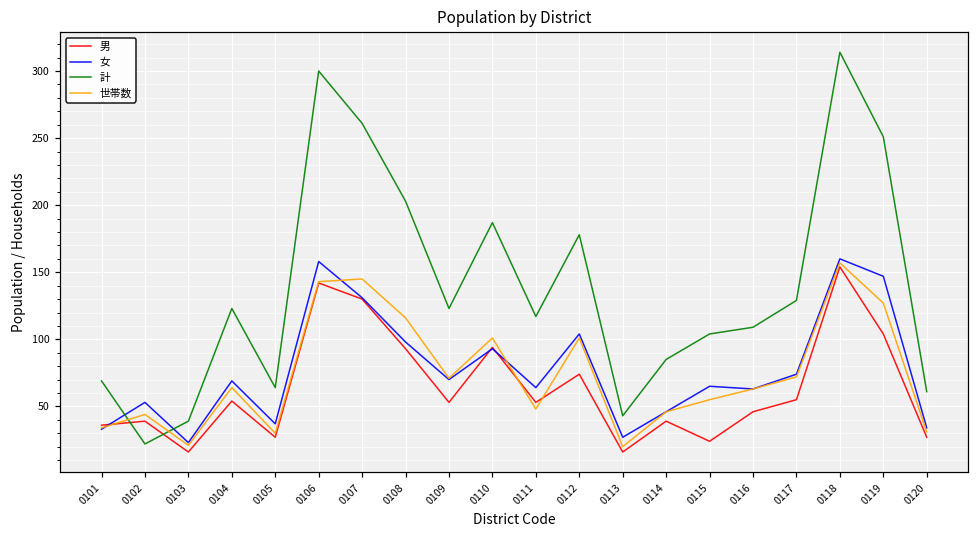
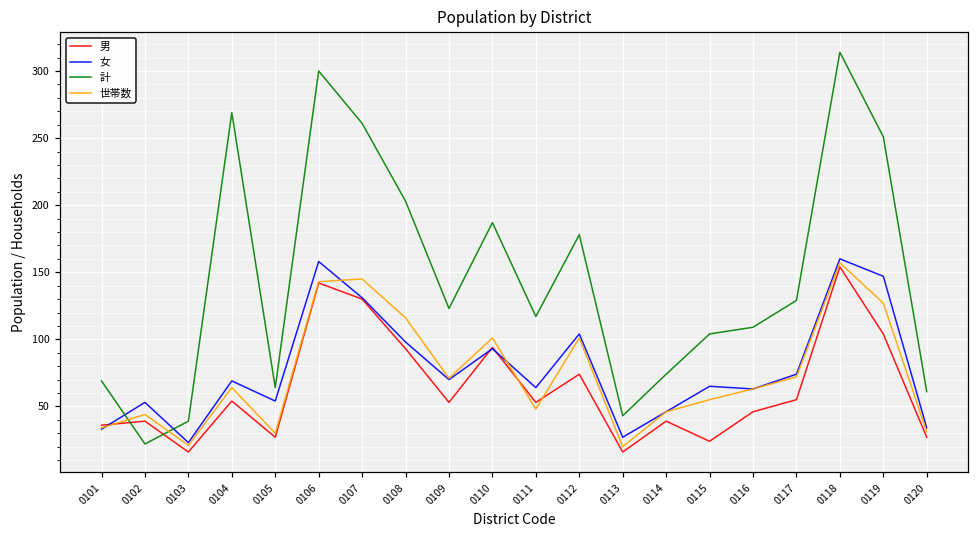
  {
    "男": {
      "0102": 39,
      "0103": 16,
      "0104": 54,
      "0105": 27,
      "0108": 93,
      "0109": 53,
      "0111": 53,
      "0112": 74,
      "0113": 16,
      "0114": 39,
      "0115": 24,
      "0116": 46,
      "0117": 55,
      "0118": 154,
      "0119": 104,
      "0120": 27
    },
    "女": {
      "0102": 53,
      "0104": 69,
-     "0105": 37,
+     "0105": 54,
      "0106": 158,
      "0108": 98,
      "0111": 64,
      "0112": 104,
      "0113": 27,
      "0115": 65,
      "0118": 160,
      "0119": 147,
      "0120": 34
    },
    "計": {
      "0101": 69,
      "0102": 22,
      "0103": 39,
-     "0104": 123,
+     "0104": 269,
      "0105": 64,
      "0106": 300,
      "0107": 261,
      "0108": 203,
      "0109": 123,
      "0110": 187,
      "0111": 117,
      "0112": 178,
      "0113": 43,
-     "0114": 85,
+     "0114": 74,
      "0115": 104,
      "0116": 109,
      "0117": 129,
      "0118": 314,
      "0119": 251,
      "0120": 61
    },
    "世帯数": {
      "0102": 44,
      "0104": 64,
      "0105": 30,
      "0107": 145,
      "0108": 116,
      "0110": 101,
      "0111": 48,
      "0112": 101,
      "0113": 20,
      "0115": 55,
      "0118": 157,
      "0119": 127,
      "0120": 31
    }
  }
